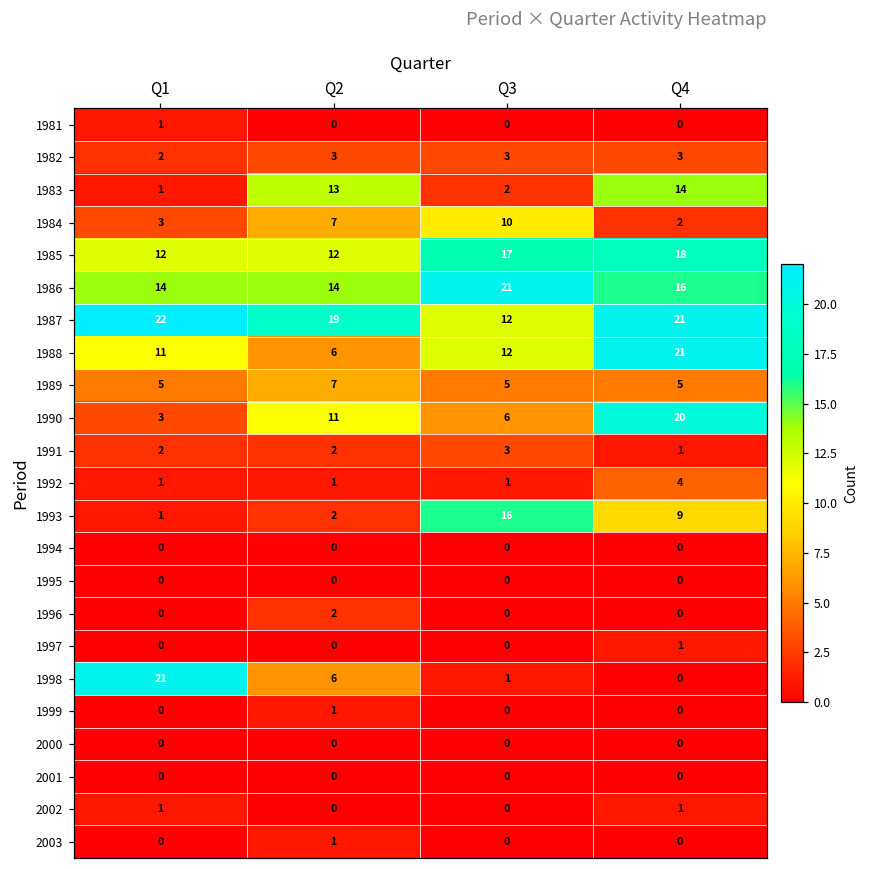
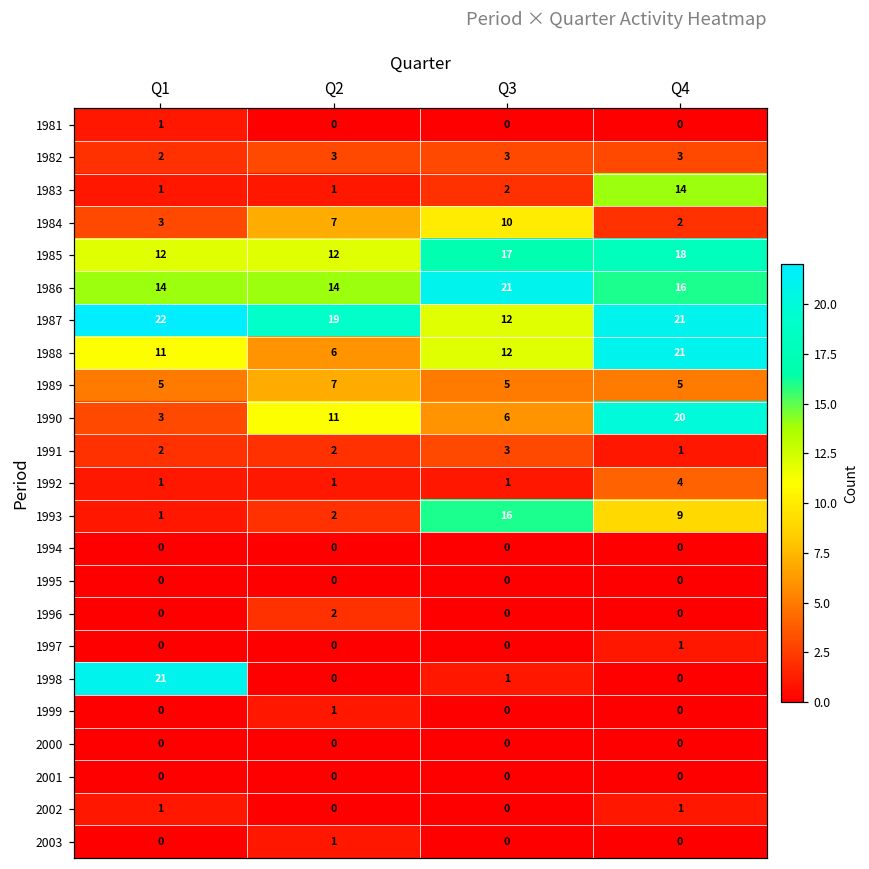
  {
    "1981": {
      "Q1": 1,
      "Q2": 0,
      "Q3": 0,
      "Q4": 0
    },
    "1982": {
      "Q1": 2,
      "Q2": 3,
      "Q3": 3,
      "Q4": 3
    },
    "1983": {
      "Q1": 1,
-     "Q2": 13,
+     "Q2": 1,
      "Q3": 2,
      "Q4": 14
    },
    "1984": {
      "Q1": 3,
      "Q2": 7,
      "Q3": 10,
      "Q4": 2
    },
    "1985": {
      "Q1": 12,
      "Q2": 12,
      "Q3": 17,
      "Q4": 18
    },
    "1986": {
      "Q1": 14,
      "Q2": 14,
      "Q3": 21,
      "Q4": 16
    },
    "1987": {
      "Q1": 22,
      "Q2": 19,
      "Q3": 12,
      "Q4": 21
    },
    "1988": {
      "Q1": 11,
      "Q2": 6,
      "Q3": 12,
      "Q4": 21
    },
    "1989": {
      "Q1": 5,
      "Q2": 7,
      "Q3": 5,
      "Q4": 5
    },
    "1990": {
      "Q1": 3,
      "Q2": 11,
      "Q3": 6,
      "Q4": 20
    },
    "1991": {
      "Q1": 2,
      "Q2": 2,
      "Q3": 3,
      "Q4": 1
    },
    "1992": {
      "Q1": 1,
      "Q2": 1,
      "Q3": 1,
      "Q4": 4
    },
    "1993": {
      "Q1": 1,
      "Q2": 2,
      "Q3": 16,
      "Q4": 9
    },
    "1994": {
      "Q1": 0,
      "Q2": 0,
      "Q3": 0,
      "Q4": 0
    },
    "1995": {
      "Q1": 0,
      "Q2": 0,
      "Q3": 0,
      "Q4": 0
    },
    "1996": {
      "Q1": 0,
      "Q2": 2,
      "Q3": 0,
      "Q4": 0
    },
    "1997": {
      "Q1": 0,
      "Q2": 0,
      "Q3": 0,
      "Q4": 1
    },
    "1998": {
      "Q1": 21,
-     "Q2": 6,
+     "Q2": 0,
      "Q3": 1,
      "Q4": 0
    },
    "1999": {
      "Q1": 0,
      "Q2": 1,
      "Q3": 0,
      "Q4": 0
    },
    "2000": {
      "Q1": 0,
      "Q2": 0,
      "Q3": 0,
      "Q4": 0
    },
    "2001": {
      "Q1": 0,
      "Q2": 0,
      "Q3": 0,
      "Q4": 0
    },
    "2002": {
      "Q1": 1,
      "Q2": 0,
      "Q3": 0,
      "Q4": 1
    },
    "2003": {
      "Q1": 0,
      "Q2": 1,
      "Q3": 0,
      "Q4": 0
    }
  }
